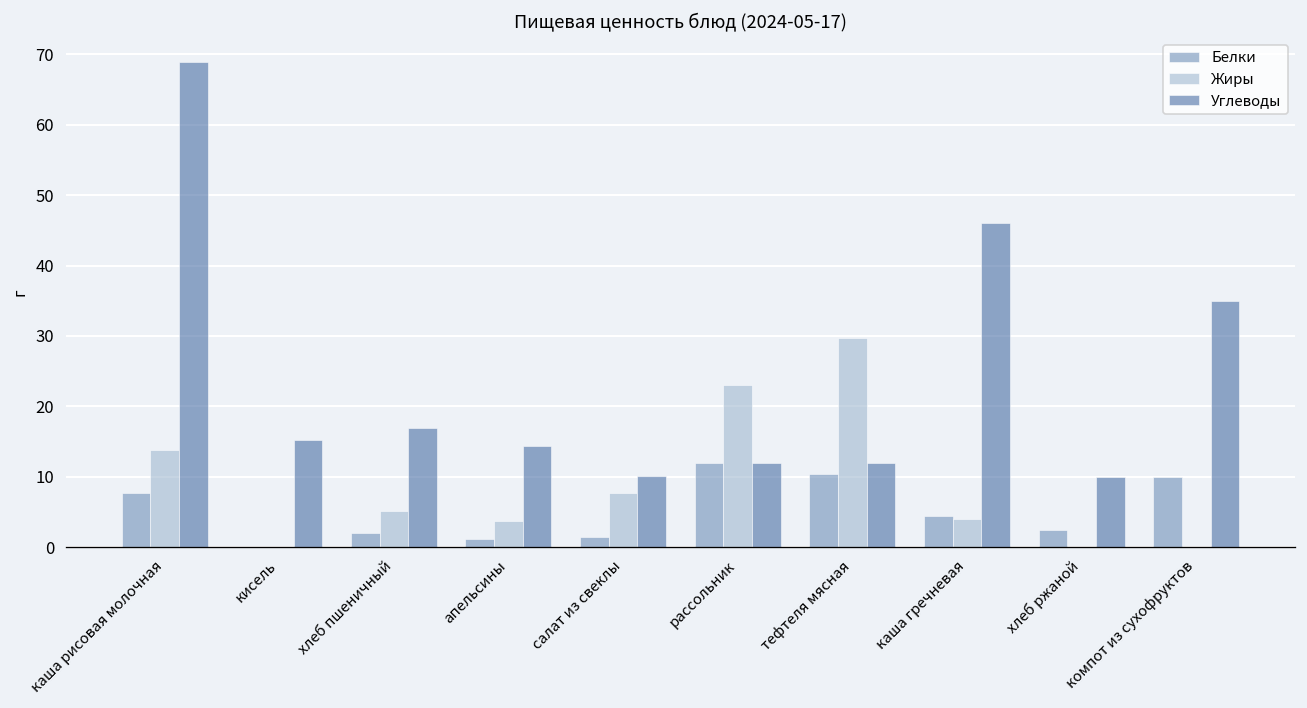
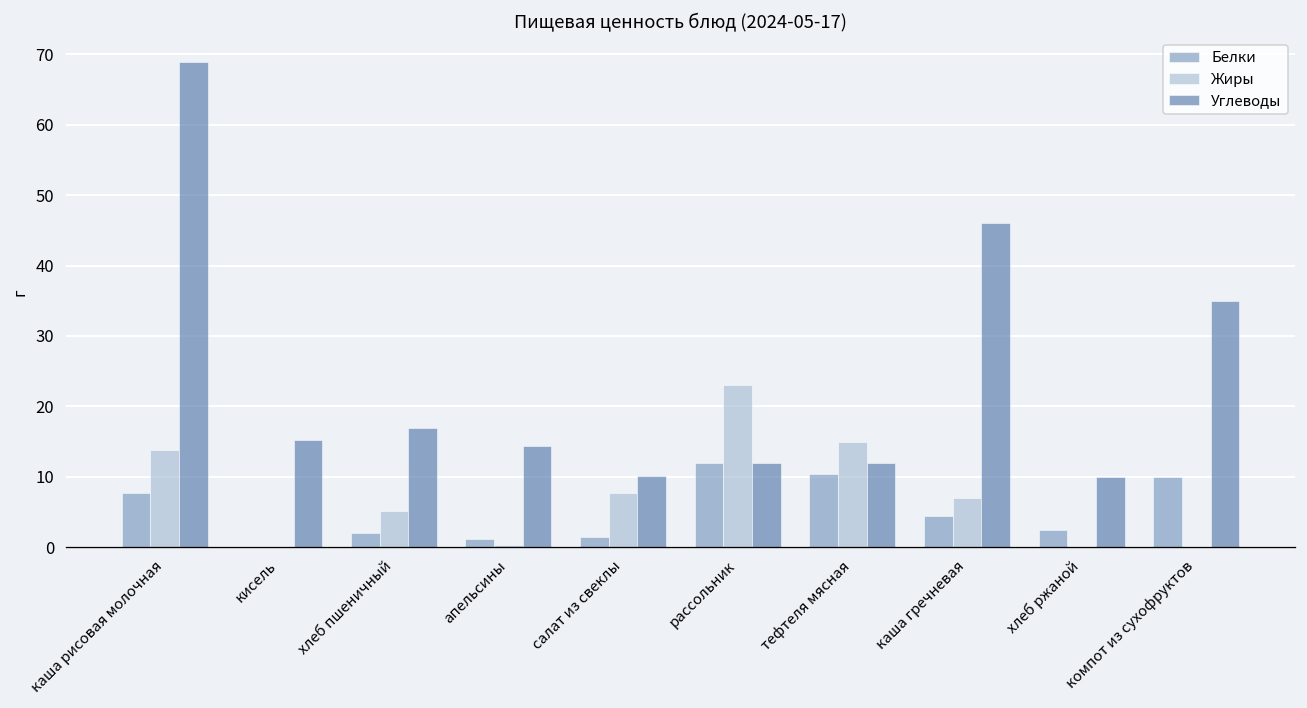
  {
    "Жиры": {
      "каша рисовая молочная": 14,
      "кисель": 0,
      "хлеб пшеничный": 5,
-     "апельсины": 4,
+     "апельсины": 0,
      "салат из свеклы": 8,
      "рассольник": 23,
-     "тефтеля мясная": 30,
-     "каша гречневая": 4,
+     "тефтеля мясная": 15,
+     "каша гречневая": 7,
      "хлеб ржаной": 0,
      "компот из сухофруктов": 0
    }
  }
